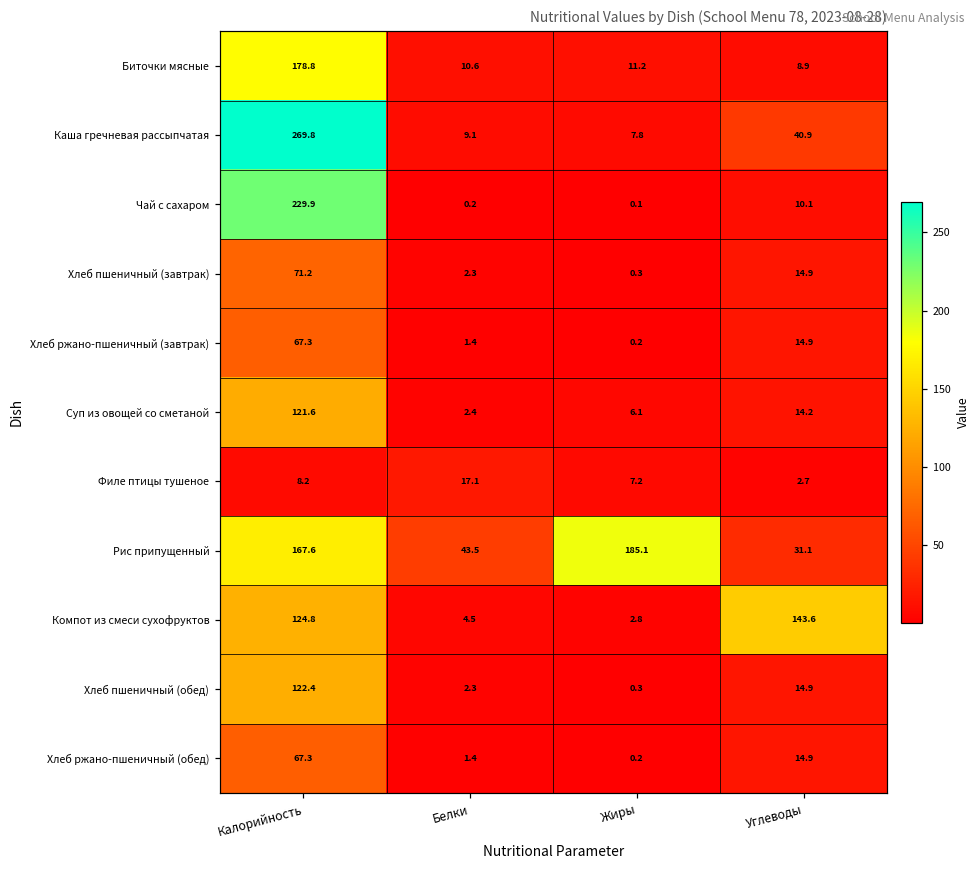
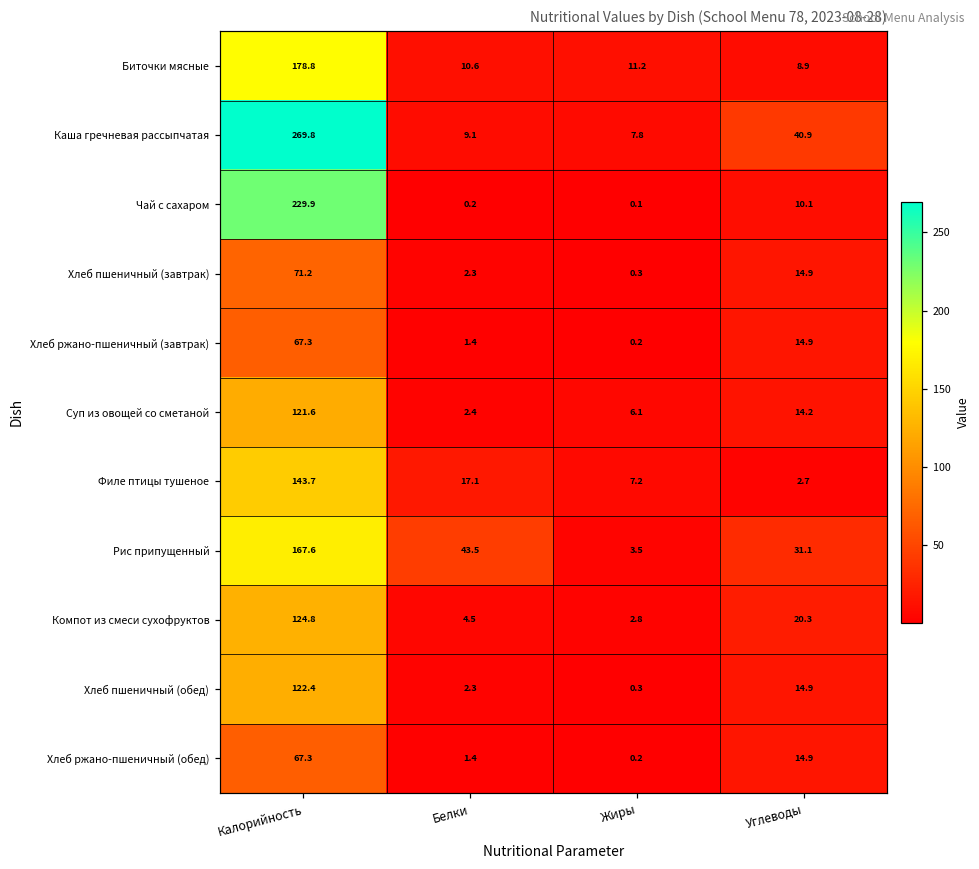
  {
    "Биточки мясные": {
      "Калорийность": 178.8,
      "Белки": 10.6,
      "Жиры": 11.2,
      "Углеводы": 8.9
    },
    "Каша гречневая рассыпчатая": {
      "Калорийность": 269.8,
      "Белки": 9.1,
      "Жиры": 7.8,
      "Углеводы": 40.9
    },
    "Чай с сахаром": {
      "Калорийность": 229.9,
      "Белки": 0.2,
      "Жиры": 0.1,
      "Углеводы": 10.1
    },
    "Хлеб пшеничный (завтрак)": {
      "Калорийность": 71.2,
      "Белки": 2.3,
      "Жиры": 0.3,
      "Углеводы": 14.9
    },
    "Хлеб ржано-пшеничный (завтрак)": {
      "Калорийность": 67.3,
      "Белки": 1.4,
      "Жиры": 0.2,
      "Углеводы": 14.9
    },
    "Суп из овощей со сметаной": {
      "Калорийность": 121.6,
      "Белки": 2.4,
      "Жиры": 6.1,
      "Углеводы": 14.2
    },
    "Филе птицы тушеное": {
-     "Калорийность": 8.2,
+     "Калорийность": 143.7,
      "Белки": 17.1,
      "Жиры": 7.2,
      "Углеводы": 2.7
    },
    "Рис припущенный": {
      "Калорийность": 167.6,
      "Белки": 43.5,
-     "Жиры": 185.1,
+     "Жиры": 3.5,
      "Углеводы": 31.1
    },
    "Компот из смеси сухофруктов": {
      "Калорийность": 124.8,
      "Белки": 4.5,
      "Жиры": 2.8,
-     "Углеводы": 143.6
+     "Углеводы": 20.3
    },
    "Хлеб пшеничный (обед)": {
      "Калорийность": 122.4,
      "Белки": 2.3,
      "Жиры": 0.3,
      "Углеводы": 14.9
    },
    "Хлеб ржано-пшеничный (обед)": {
      "Калорийность": 67.3,
      "Белки": 1.4,
      "Жиры": 0.2,
      "Углеводы": 14.9
    }
  }
